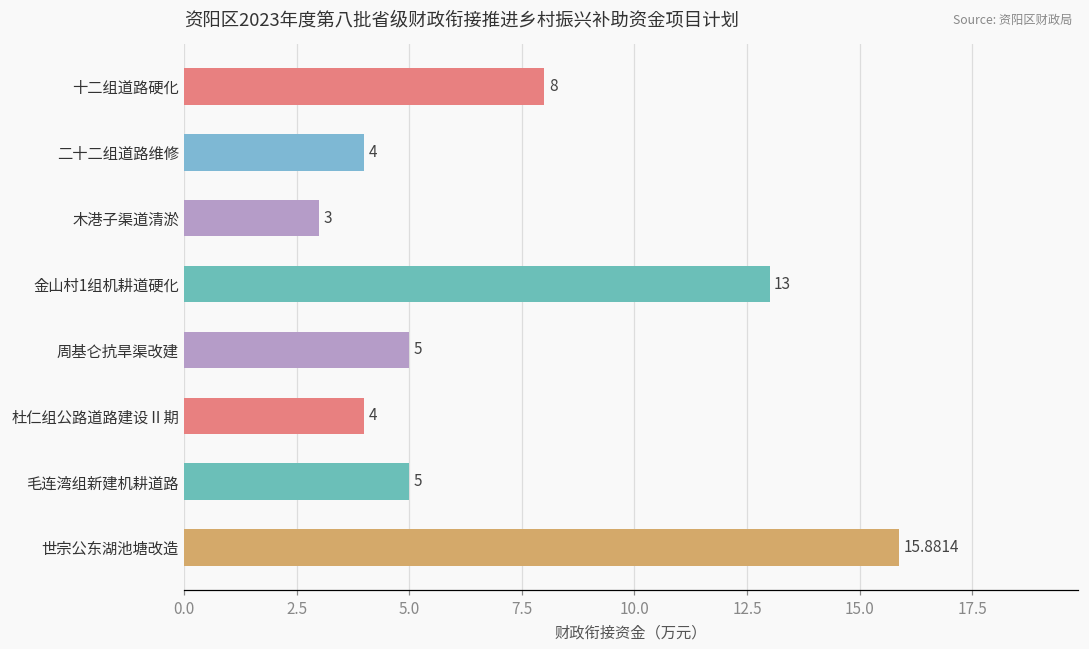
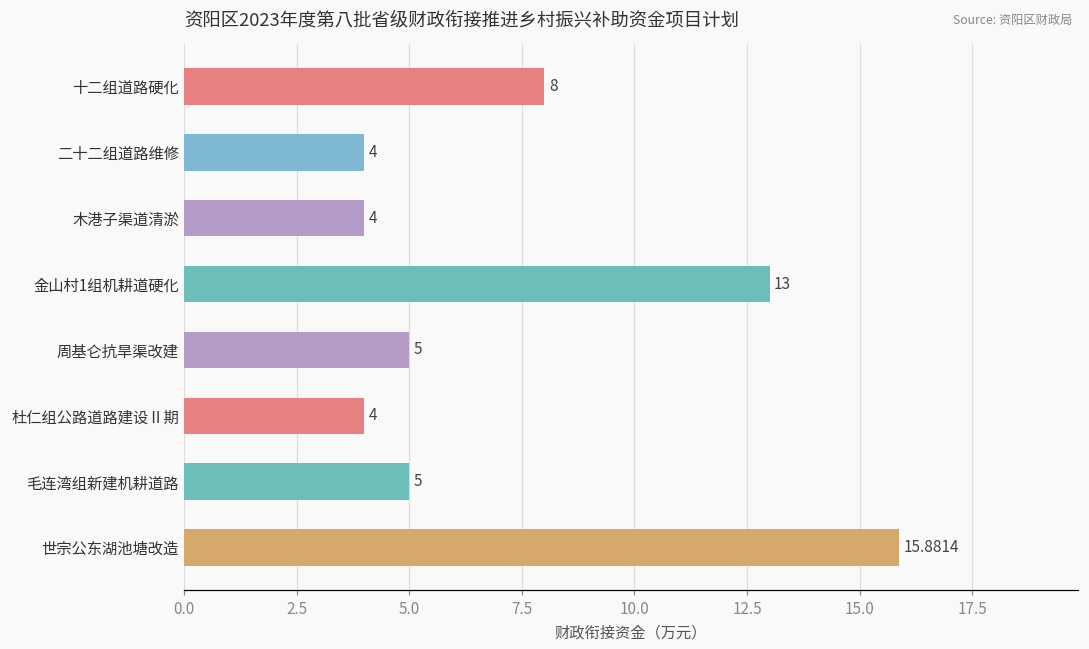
  {
    "十二组道路硬化": 8,
    "二十二组道路维修": 4,
-   "木港子渠道清淤": 3,
+   "木港子渠道清淤": 4,
    "金山村1组机耕道硬化": 13,
    "周基仑抗旱渠改建": 5,
    "杜仁组公路道路建设Ⅱ期": 4,
    "毛连湾组新建机耕道路": 5,
    "世宗公东湖池塘改造": 15.8814
  }
